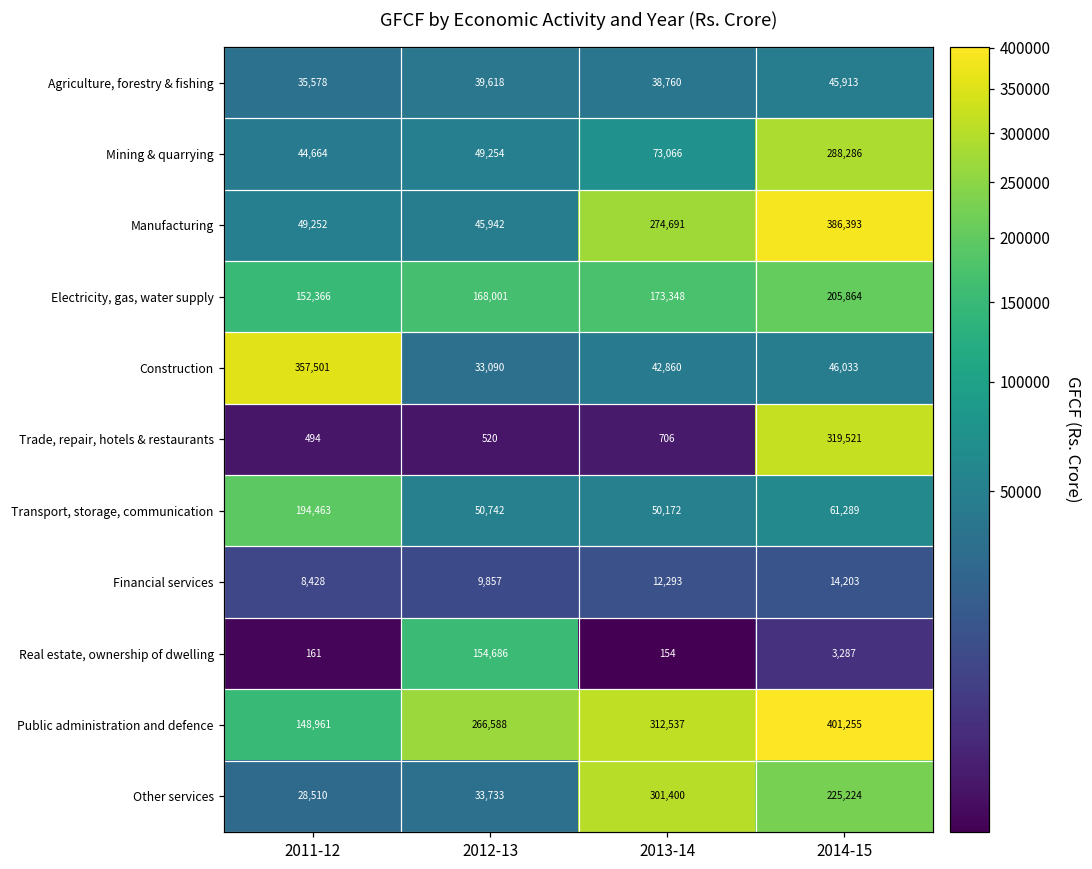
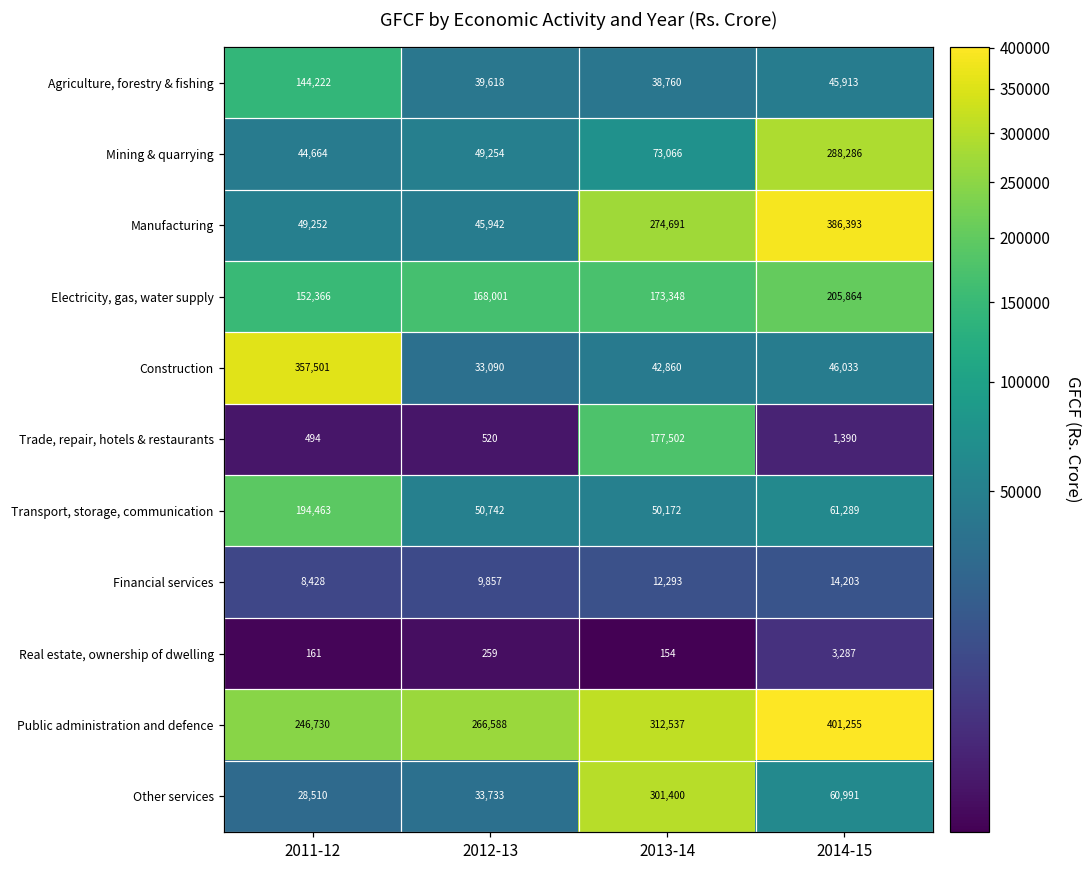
  {
    "Agriculture, forestry & fishing": {
-     "2011-12": "35,578",
+     "2011-12": "144,222",
      "2012-13": "39,618",
      "2013-14": "38,760",
      "2014-15": "45,913"
    },
    "Mining & quarrying": {
      "2011-12": "44,664",
      "2012-13": "49,254",
      "2013-14": "73,066",
      "2014-15": "288,286"
    },
    "Manufacturing": {
      "2011-12": "49,252",
      "2012-13": "45,942",
      "2013-14": "274,691",
      "2014-15": "386,393"
    },
    "Electricity, gas, water supply": {
      "2011-12": "152,366",
      "2012-13": "168,001",
      "2013-14": "173,348",
      "2014-15": "205,864"
    },
    "Construction": {
      "2011-12": "357,501",
      "2012-13": "33,090",
      "2013-14": "42,860",
      "2014-15": "46,033"
    },
    "Trade, repair, hotels & restaurants": {
      "2011-12": "494",
      "2012-13": "520",
-     "2013-14": "706",
-     "2014-15": "319,521"
+     "2013-14": "177,502",
+     "2014-15": "1,390"
    },
    "Transport, storage, communication": {
      "2011-12": "194,463",
      "2012-13": "50,742",
      "2013-14": "50,172",
      "2014-15": "61,289"
    },
    "Financial services": {
      "2011-12": "8,428",
      "2012-13": "9,857",
      "2013-14": "12,293",
      "2014-15": "14,203"
    },
    "Real estate, ownership of dwelling": {
      "2011-12": "161",
-     "2012-13": "154,686",
+     "2012-13": "259",
      "2013-14": "154",
      "2014-15": "3,287"
    },
    "Public administration and defence": {
-     "2011-12": "148,961",
+     "2011-12": "246,730",
      "2012-13": "266,588",
      "2013-14": "312,537",
      "2014-15": "401,255"
    },
    "Other services": {
      "2011-12": "28,510",
      "2012-13": "33,733",
      "2013-14": "301,400",
-     "2014-15": "225,224"
+     "2014-15": "60,991"
    }
  }
